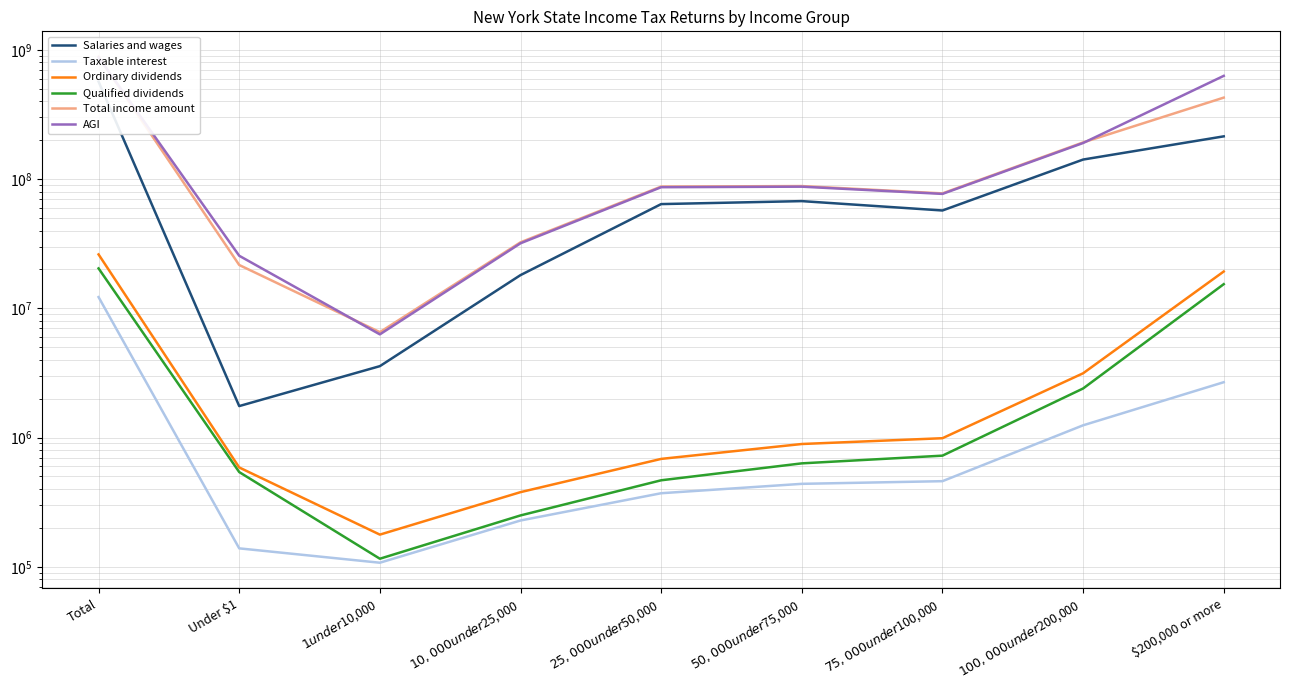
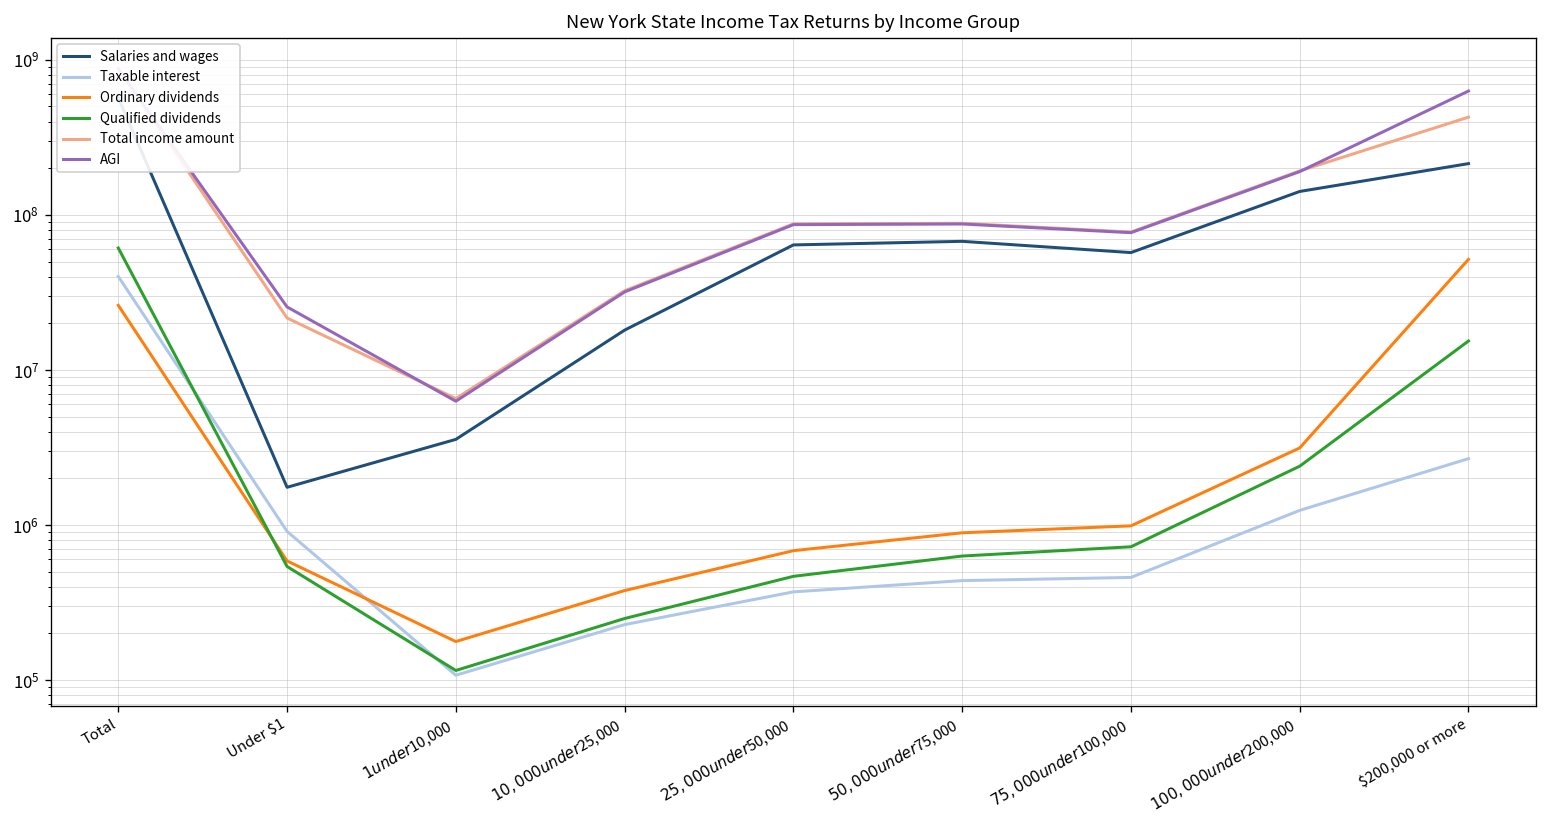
  {
    "Salaries and wages": {
      "Under $1": 1800000,
      "$200,000 or more": 210000000
    },
    "Taxable interest": {
-     "Total": 12000000,
-     "Under $1": 140000,
+     "Total": 40000000,
+     "Under $1": 900000,
      "$200,000 or more": 2700000
    },
    "Ordinary dividends": {
      "Total": 26000000,
      "Under $1": 600000,
-     "$200,000 or more": 19000000
+     "$200,000 or more": 52000000
    },
    "Qualified dividends": {
-     "Total": 20000000,
+     "Total": 60000000,
      "Under $1": 540000,
      "$200,000 or more": 15000000
    },
    "Total income amount": {
      "Under $1": 22000000,
      "$200,000 or more": 430000000
    },
    "AGI": {
      "Under $1": 26000000,
      "$200,000 or more": 600000000
    }
  }
